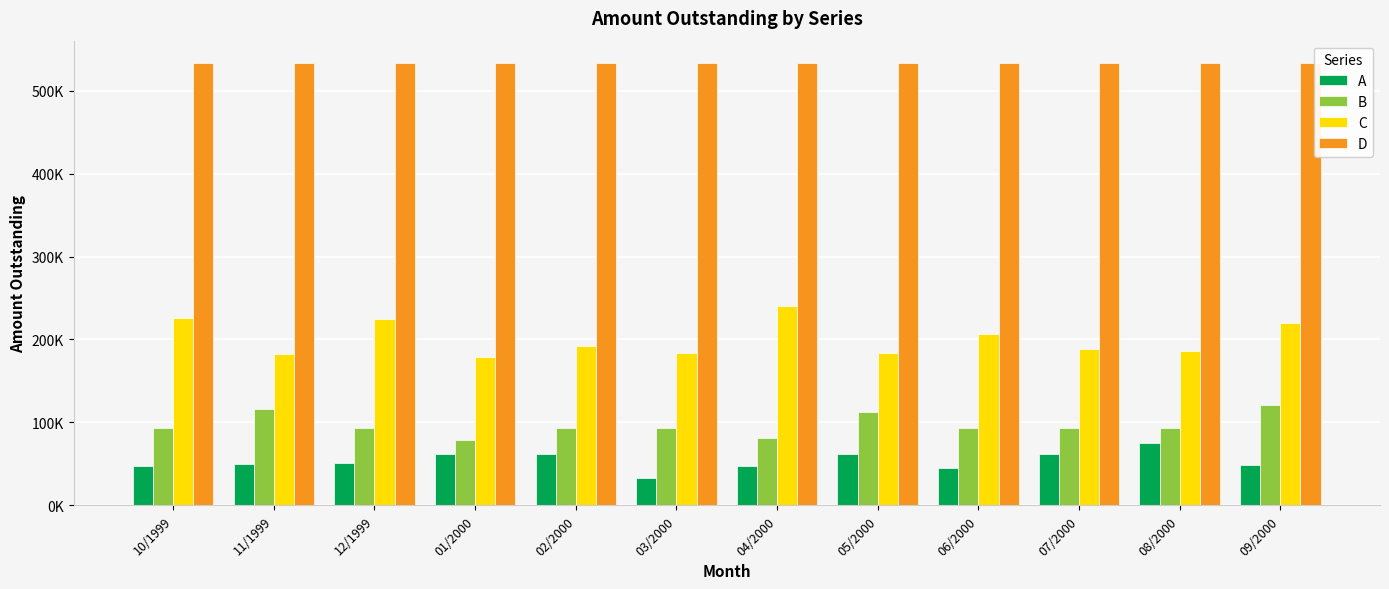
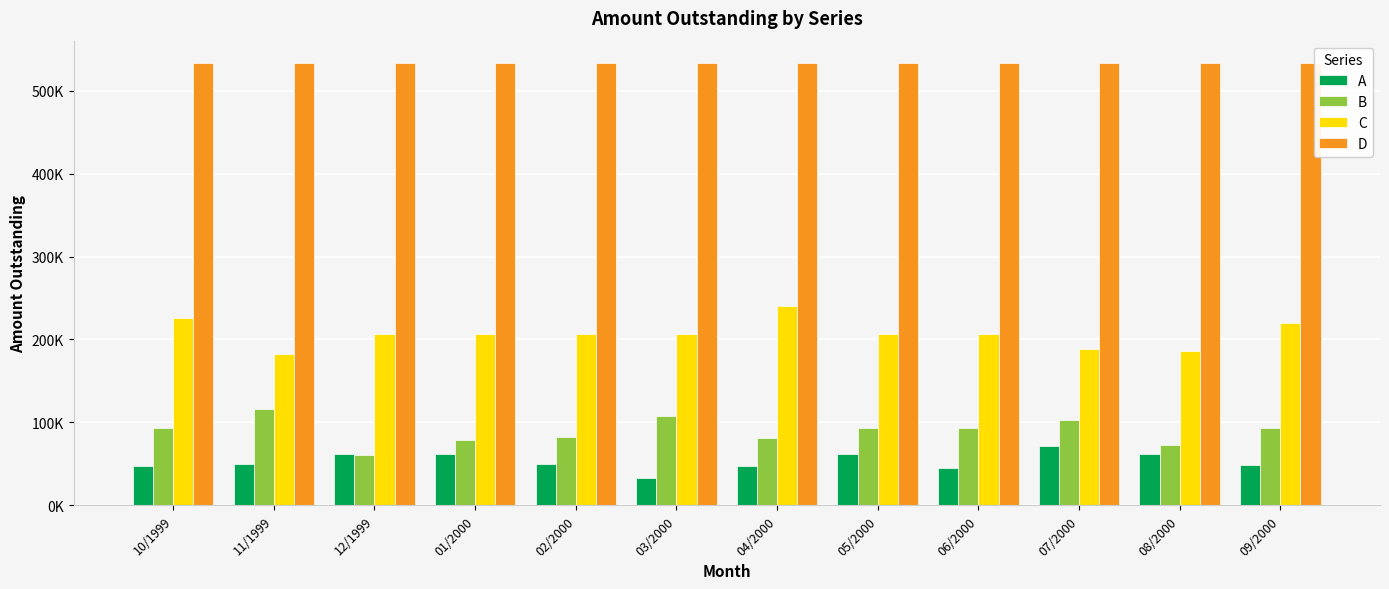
  {
    "A": {
      "10/1999": 50000,
      "11/1999": 50000,
-     "12/1999": 50000,
+     "12/1999": 60000,
      "01/2000": 60000,
-     "02/2000": 60000,
+     "02/2000": 50000,
      "03/2000": 30000,
      "04/2000": 50000,
      "05/2000": 60000,
      "06/2000": 40000,
-     "07/2000": 60000,
-     "08/2000": 70000,
+     "07/2000": 70000,
+     "08/2000": 60000,
      "09/2000": 50000
    },
    "B": {
      "10/1999": 90000,
      "11/1999": 120000,
-     "12/1999": 90000,
+     "12/1999": 60000,
      "01/2000": 80000,
-     "02/2000": 90000,
-     "03/2000": 90000,
+     "02/2000": 80000,
+     "03/2000": 110000,
      "04/2000": 80000,
-     "05/2000": 110000,
+     "05/2000": 90000,
      "06/2000": 90000,
-     "07/2000": 90000,
-     "08/2000": 90000,
-     "09/2000": 120000
+     "07/2000": 100000,
+     "08/2000": 70000,
+     "09/2000": 90000
    },
    "C": {
      "10/1999": 230000,
      "11/1999": 180000,
-     "12/1999": 220000,
-     "01/2000": 180000,
-     "02/2000": 190000,
-     "03/2000": 180000,
+     "12/1999": 210000,
+     "01/2000": 210000,
+     "02/2000": 210000,
+     "03/2000": 210000,
      "04/2000": 240000,
-     "05/2000": 180000,
+     "05/2000": 210000,
      "06/2000": 210000,
      "07/2000": 190000,
      "08/2000": 190000,
      "09/2000": 220000
    },
    "D": {
      "10/1999": 530000,
      "11/1999": 530000,
      "12/1999": 530000,
      "01/2000": 530000,
      "02/2000": 530000,
      "03/2000": 530000,
      "04/2000": 530000,
      "05/2000": 530000,
      "06/2000": 530000,
      "07/2000": 530000,
      "08/2000": 530000,
      "09/2000": 530000
    }
  }
